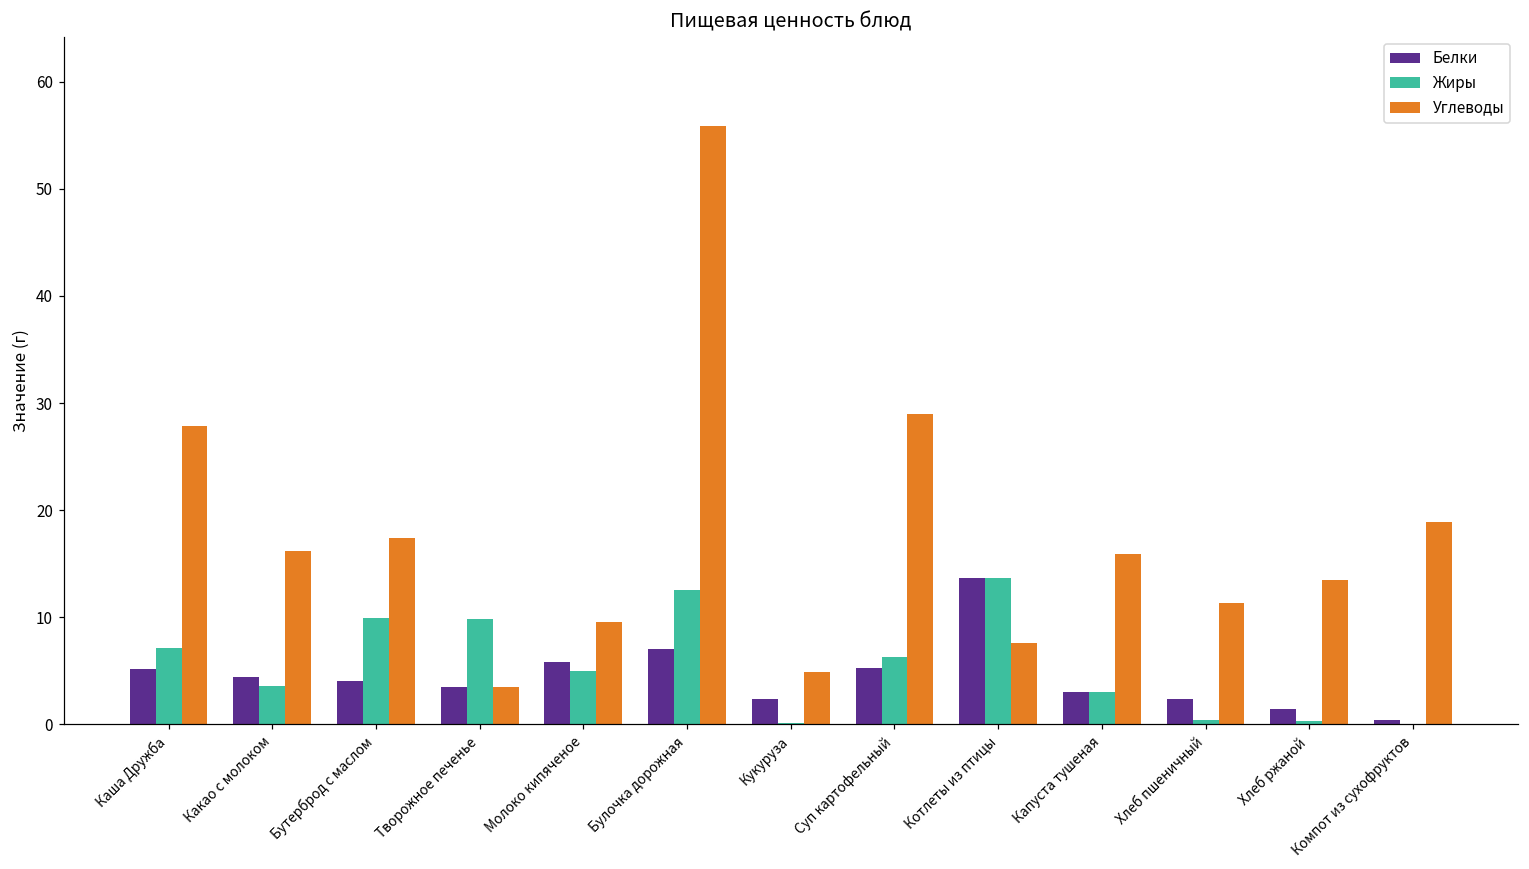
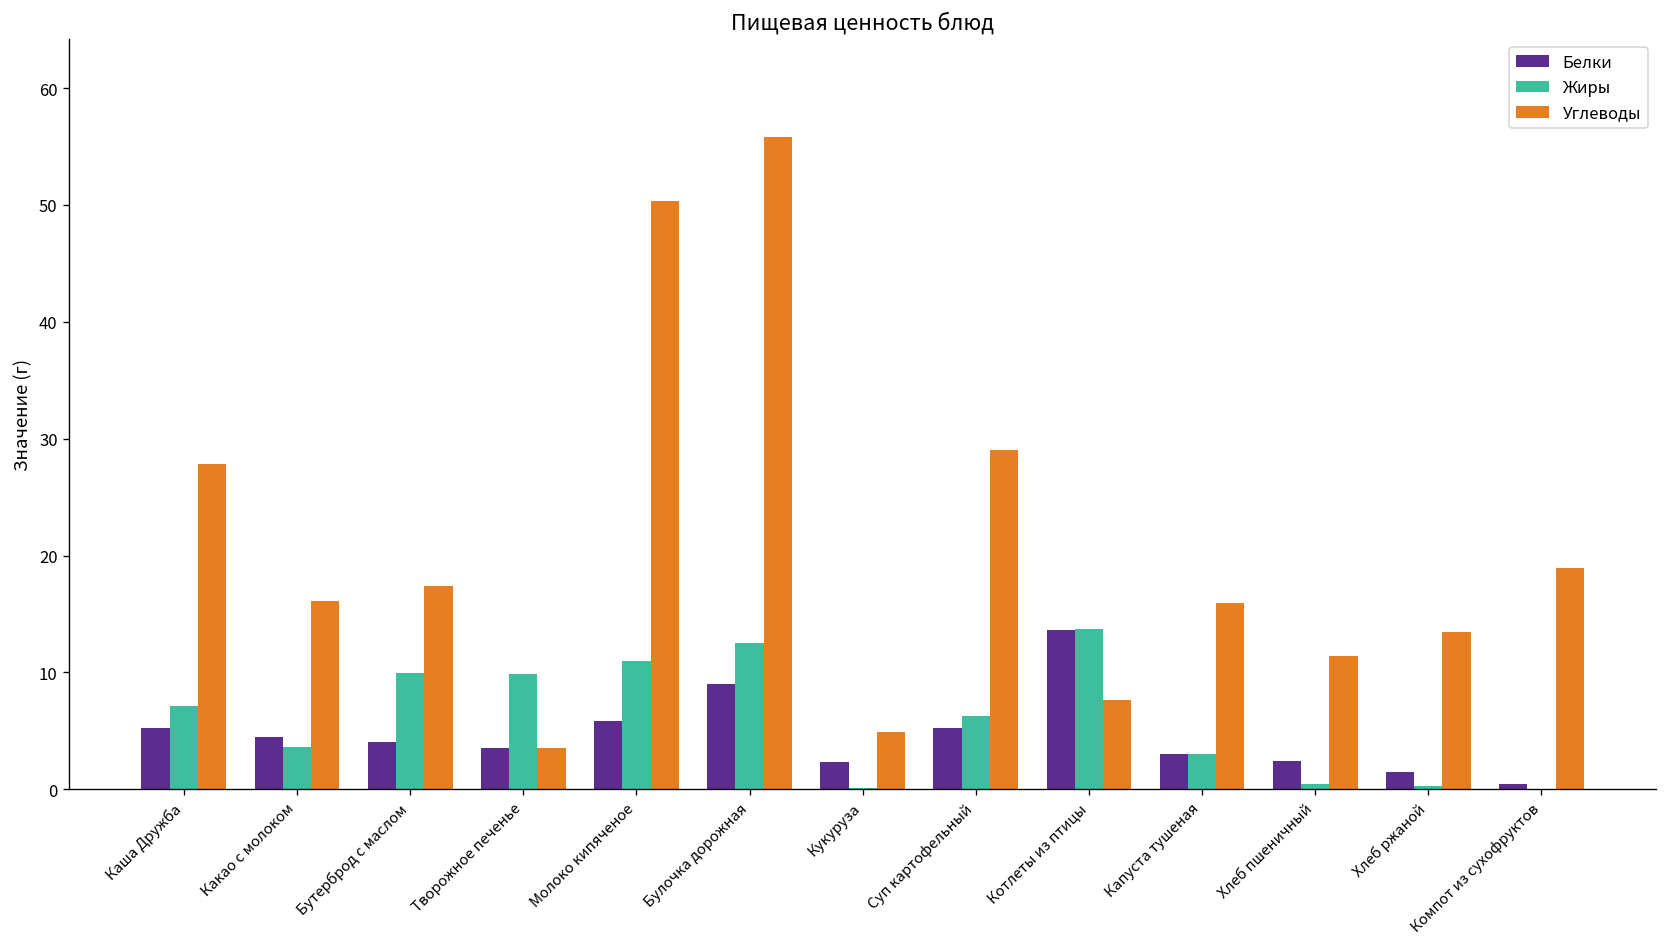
  {
    "Белки": {
      "Каша Дружба": 5,
      "Какао с молоком": 4,
      "Бутерброд с маслом": 4,
      "Творожное печенье": 4,
      "Молоко кипяченое": 6,
-     "Булочка дорожная": 7,
+     "Булочка дорожная": 9,
      "Кукуруза": 2,
      "Суп картофельный": 5,
      "Котлеты из птицы": 14,
      "Капуста тушеная": 3,
      "Хлеб пшеничный": 2,
      "Хлеб ржаной": 1,
      "Компот из сухофруктов": 0
    },
    "Жиры": {
      "Каша Дружба": 7,
      "Какао с молоком": 4,
      "Бутерброд с маслом": 10,
      "Творожное печенье": 10,
-     "Молоко кипяченое": 5,
+     "Молоко кипяченое": 11,
      "Булочка дорожная": 13,
      "Суп картофельный": 6,
      "Котлеты из птицы": 14,
      "Капуста тушеная": 3,
      "Хлеб пшеничный": 0,
      "Хлеб ржаной": 0,
      "Компот из сухофруктов": 0
    },
    "Углеводы": {
      "Каша Дружба": 28,
      "Какао с молоком": 16,
      "Бутерброд с маслом": 17,
      "Творожное печенье": 4,
-     "Молоко кипяченое": 10,
+     "Молоко кипяченое": 50,
      "Булочка дорожная": 56,
      "Кукуруза": 5,
      "Суп картофельный": 29,
      "Котлеты из птицы": 8,
      "Капуста тушеная": 16,
      "Хлеб пшеничный": 11,
      "Хлеб ржаной": 13,
      "Компот из сухофруктов": 19
    }
  }
